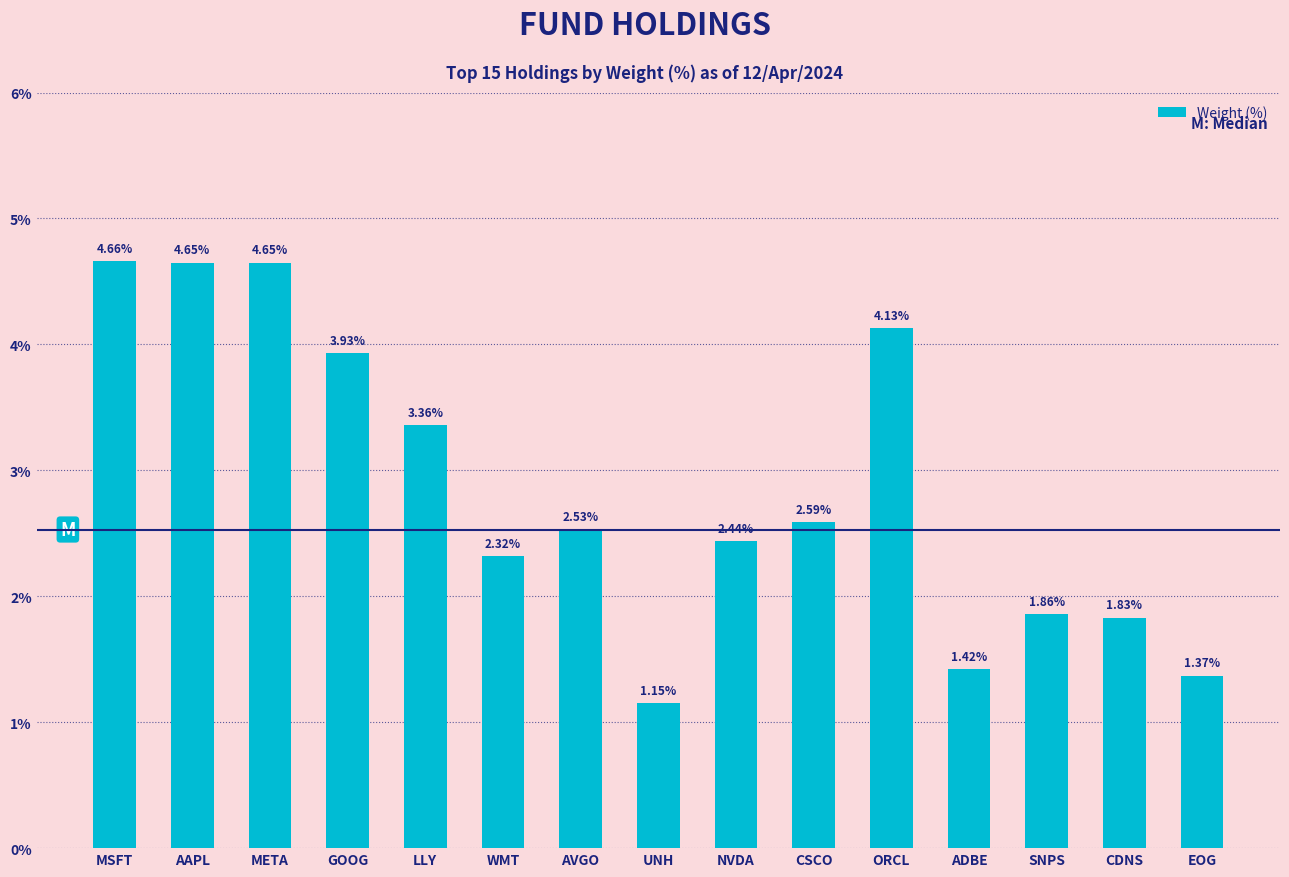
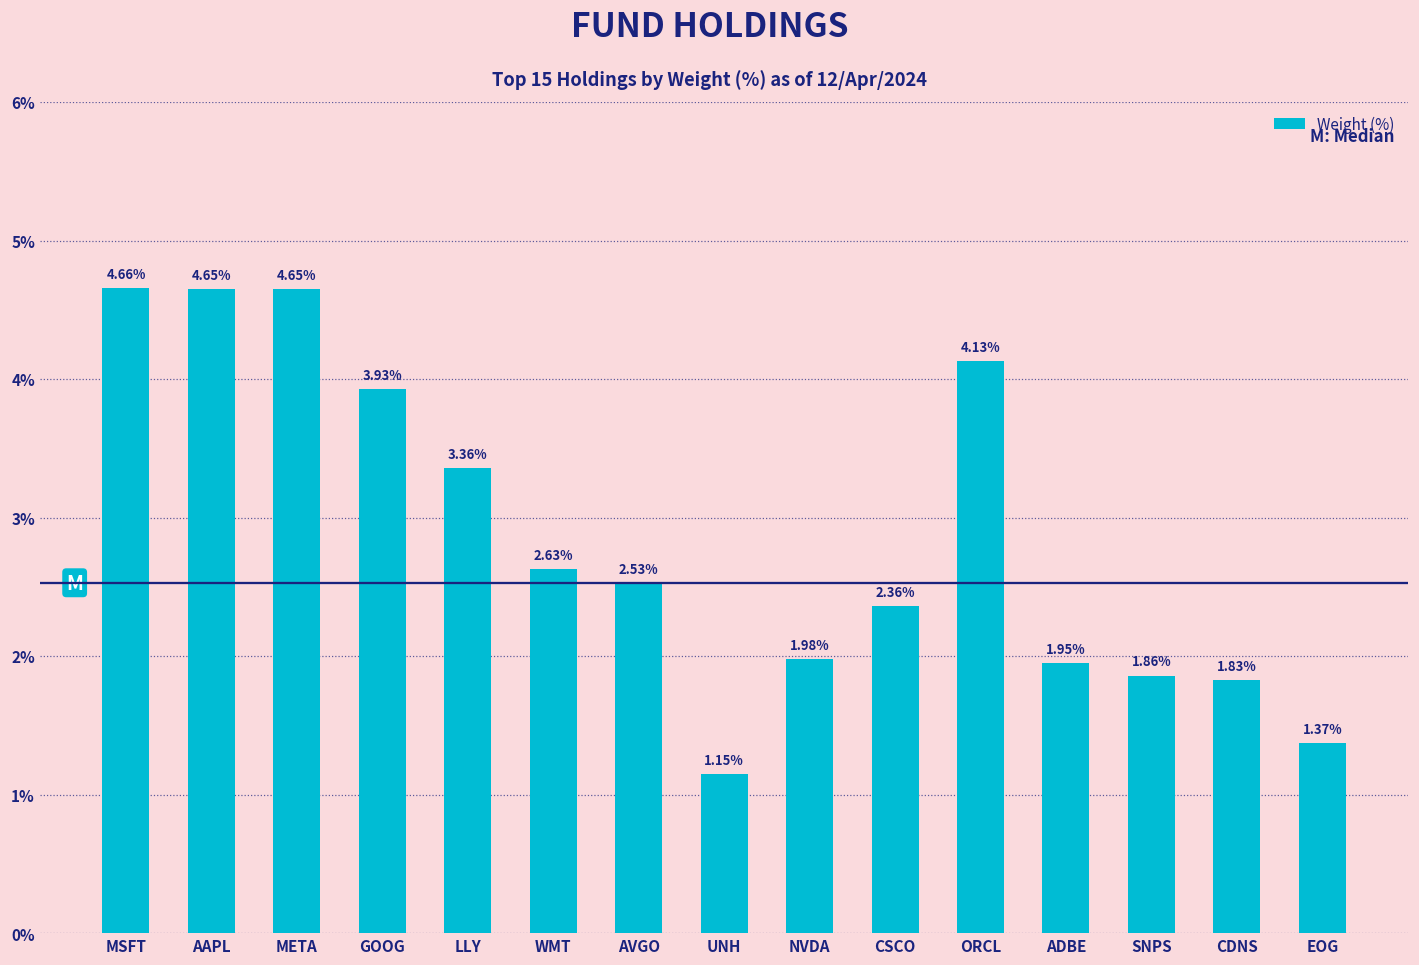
  {
    "MSFT": "4.66%",
    "AAPL": "4.65%",
    "META": "4.65%",
    "GOOG": "3.93%",
    "LLY": "3.36%",
-   "WMT": "2.32%",
+   "WMT": "2.63%",
    "AVGO": "2.53%",
    "UNH": "1.15%",
-   "NVDA": "2.44%",
-   "CSCO": "2.59%",
+   "NVDA": "1.98%",
+   "CSCO": "2.36%",
    "ORCL": "4.13%",
-   "ADBE": "1.42%",
+   "ADBE": "1.95%",
    "SNPS": "1.86%",
    "CDNS": "1.83%",
    "EOG": "1.37%"
  }
